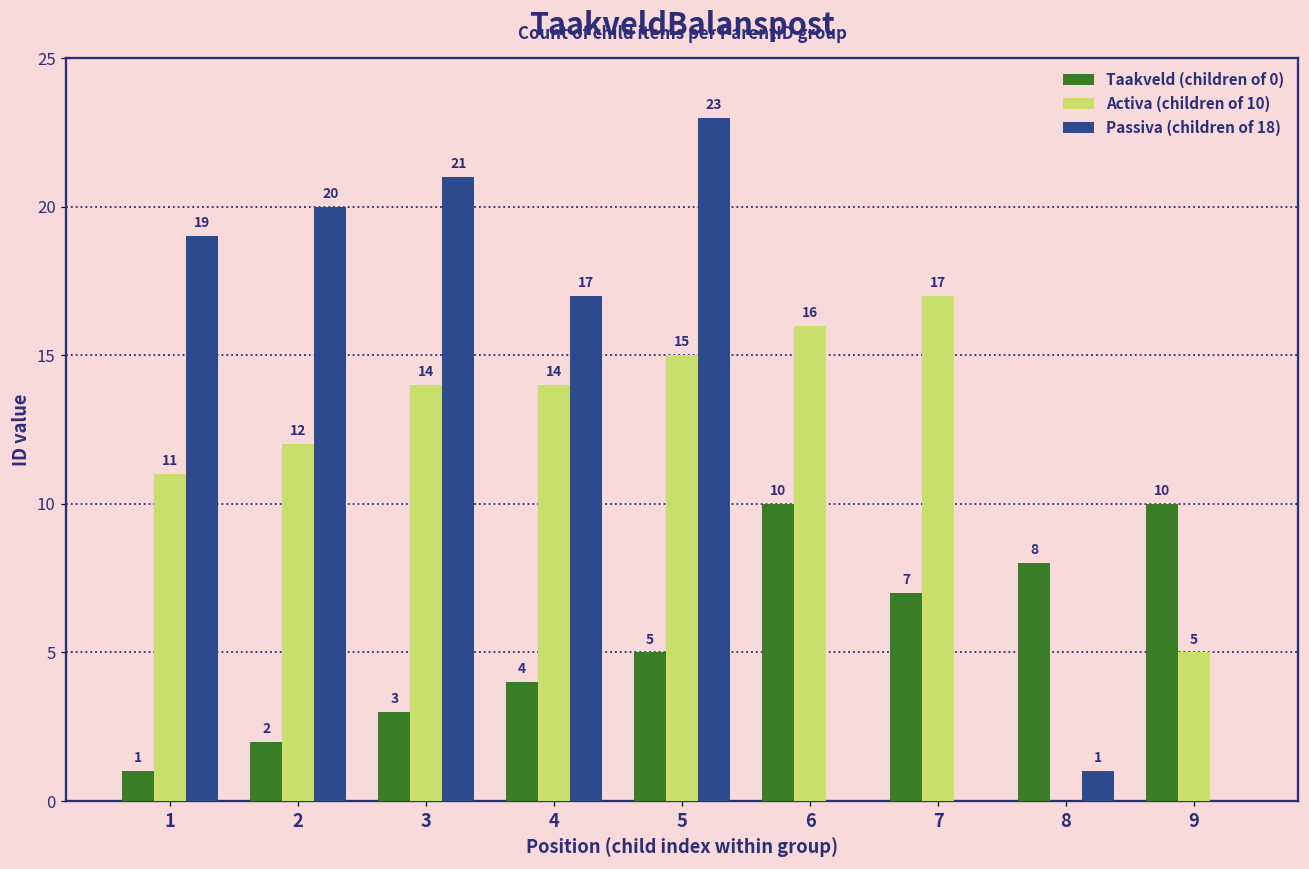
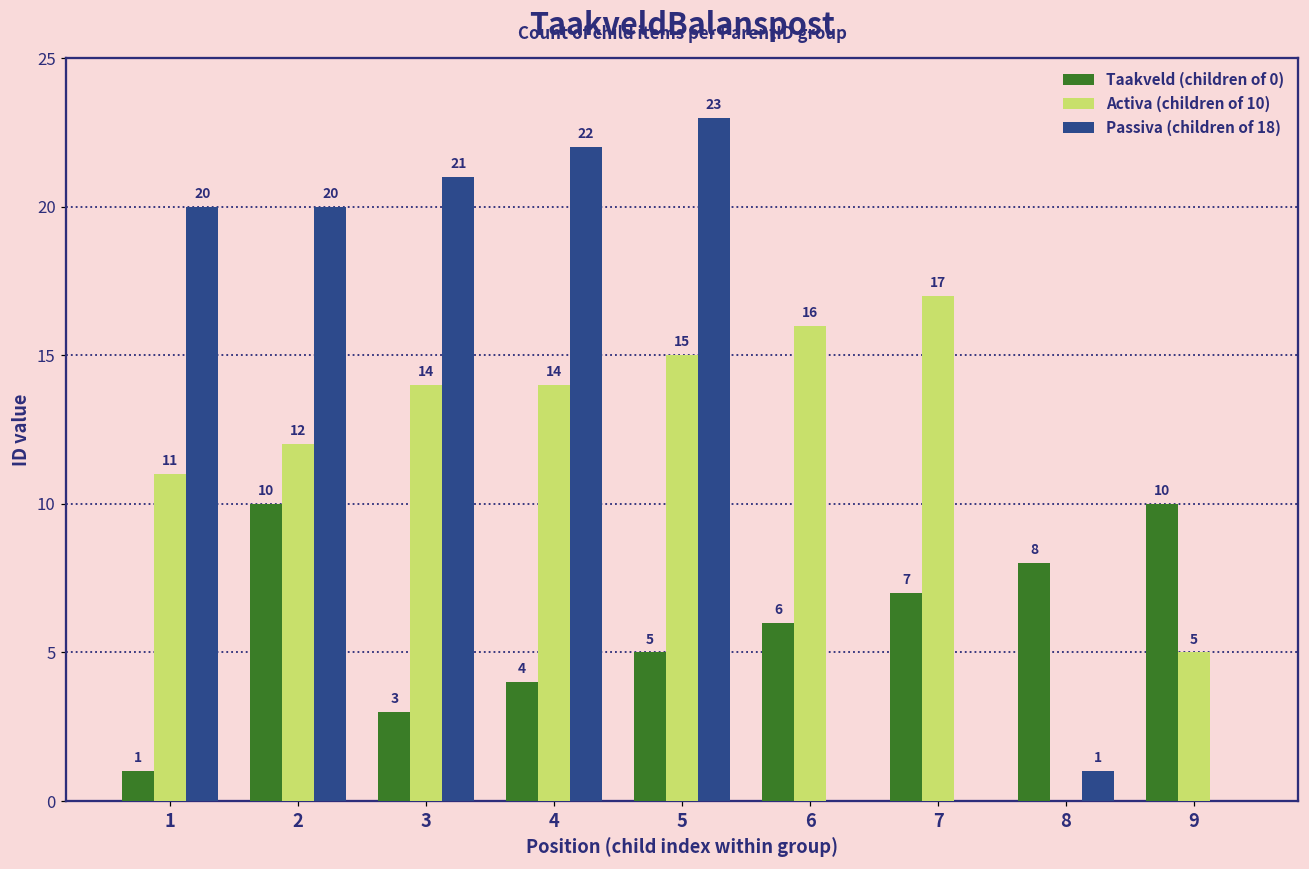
  {
    "Taakveld (children of 0)": {
      "1": 1,
-     "2": 2,
+     "2": 10,
      "3": 3,
      "4": 4,
      "5": 5,
-     "6": 10,
+     "6": 6,
      "7": 7,
      "8": 8,
      "9": 10
    },
    "Activa (children of 10)": {
      "1": 11,
      "2": 12,
      "3": 14,
      "4": 14,
      "5": 15,
      "6": 16,
      "7": 17,
      "9": 5
    },
    "Passiva (children of 18)": {
-     "1": 19,
+     "1": 20,
      "2": 20,
      "3": 21,
-     "4": 17,
+     "4": 22,
      "5": 23,
      "8": 1
    }
  }
